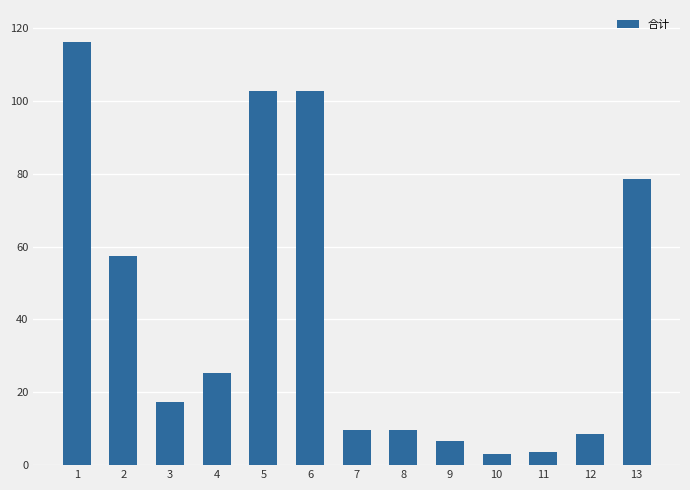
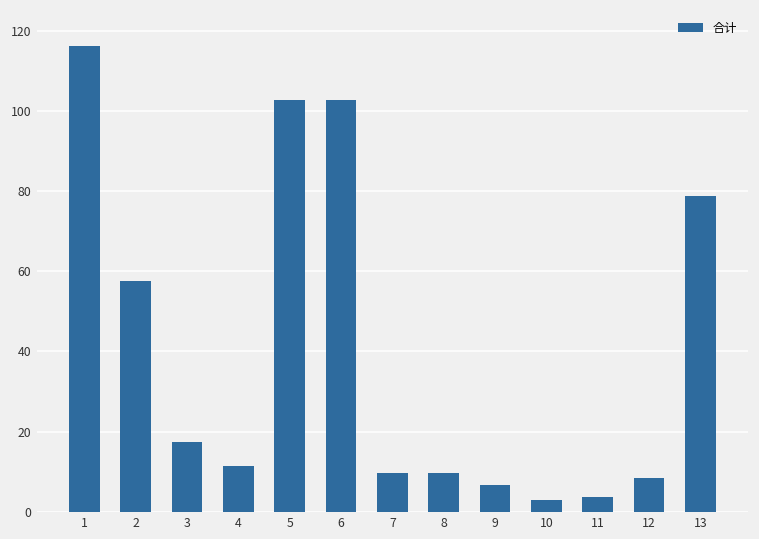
  {
    "1": 116,
    "2": 57,
    "3": 17,
-   "4": 25,
+   "4": 11,
    "5": 103,
    "6": 103,
    "7": 10,
    "8": 10,
    "9": 7,
    "10": 3,
    "11": 4,
    "12": 8,
    "13": 79
  }
